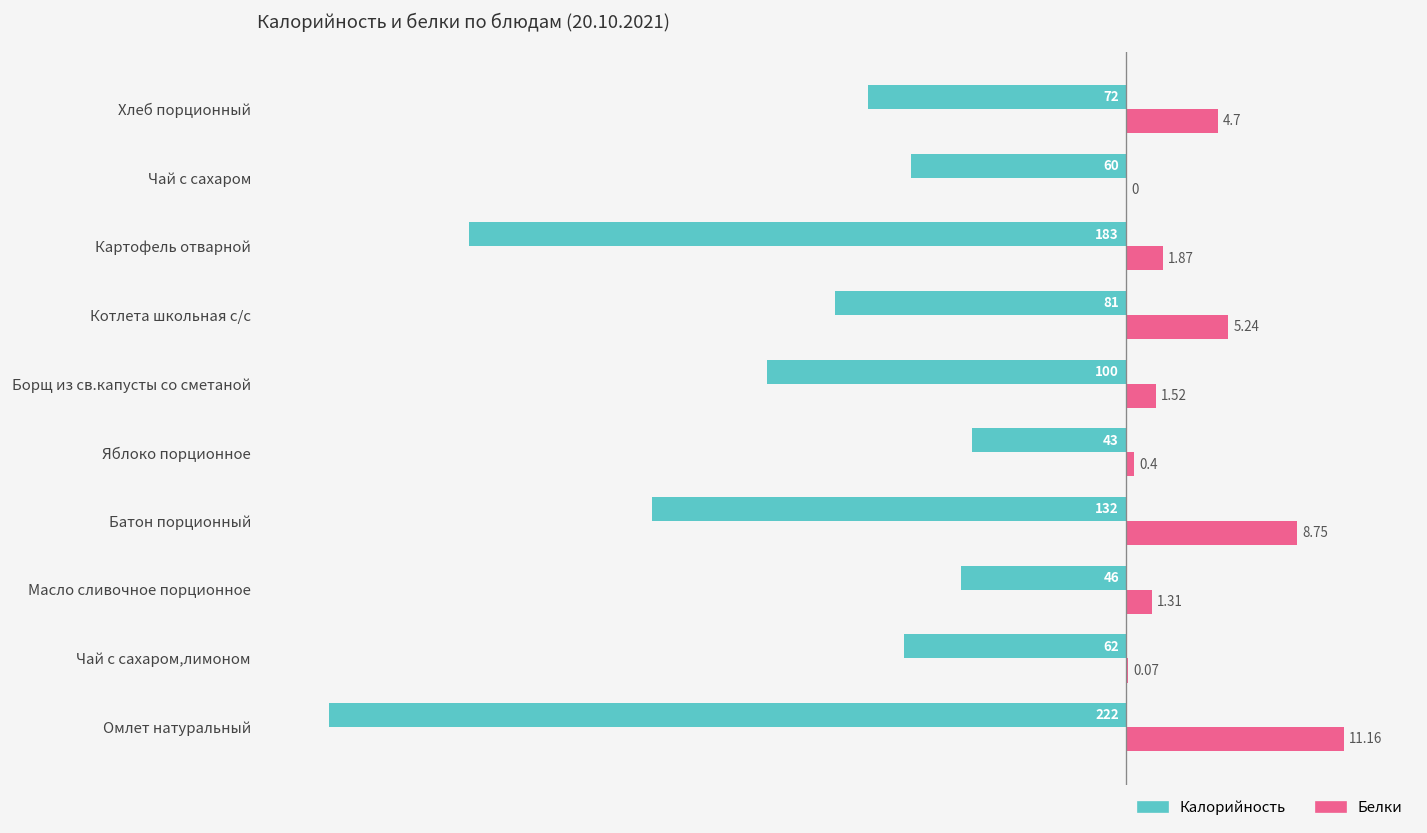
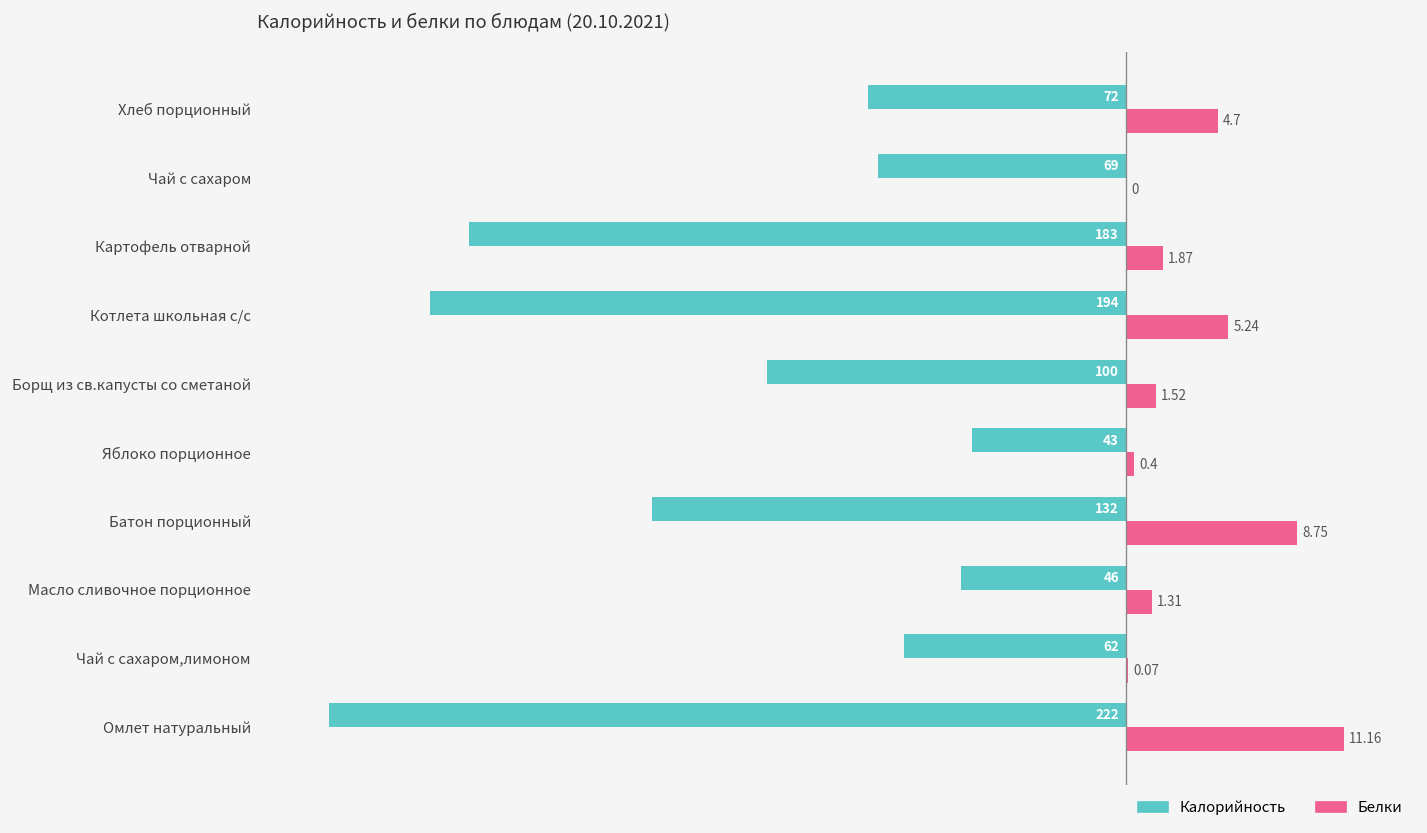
  {
    "Калорийность": {
-     "Чай с сахаром": 60,
-     "Котлета школьная с/с": 81
+     "Чай с сахаром": 69,
+     "Котлета школьная с/с": 194
    },
    "Белки": {
      "Чай с сахаром": 0
    }
  }
